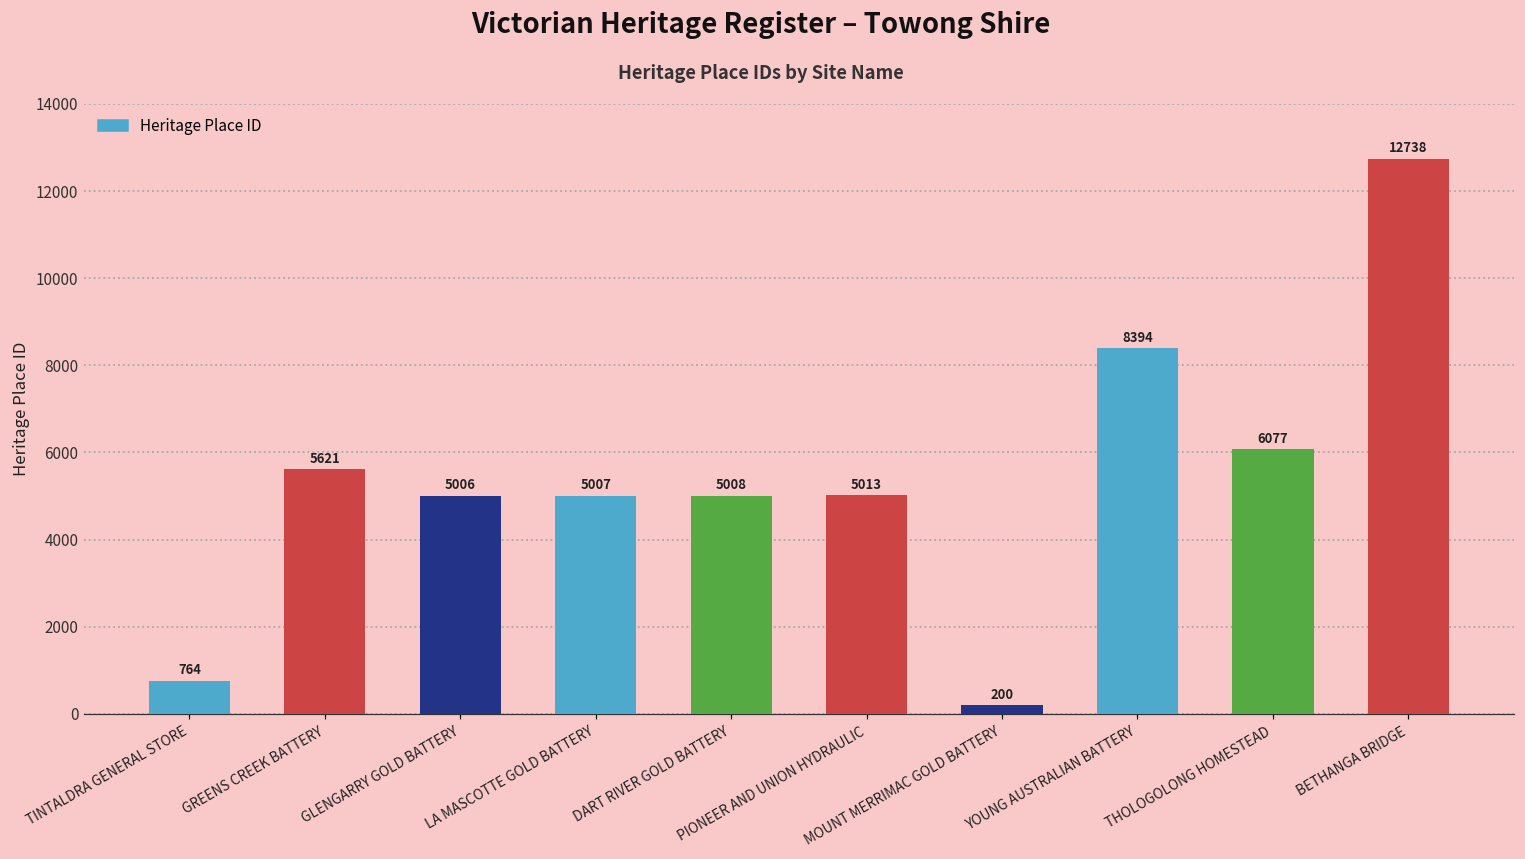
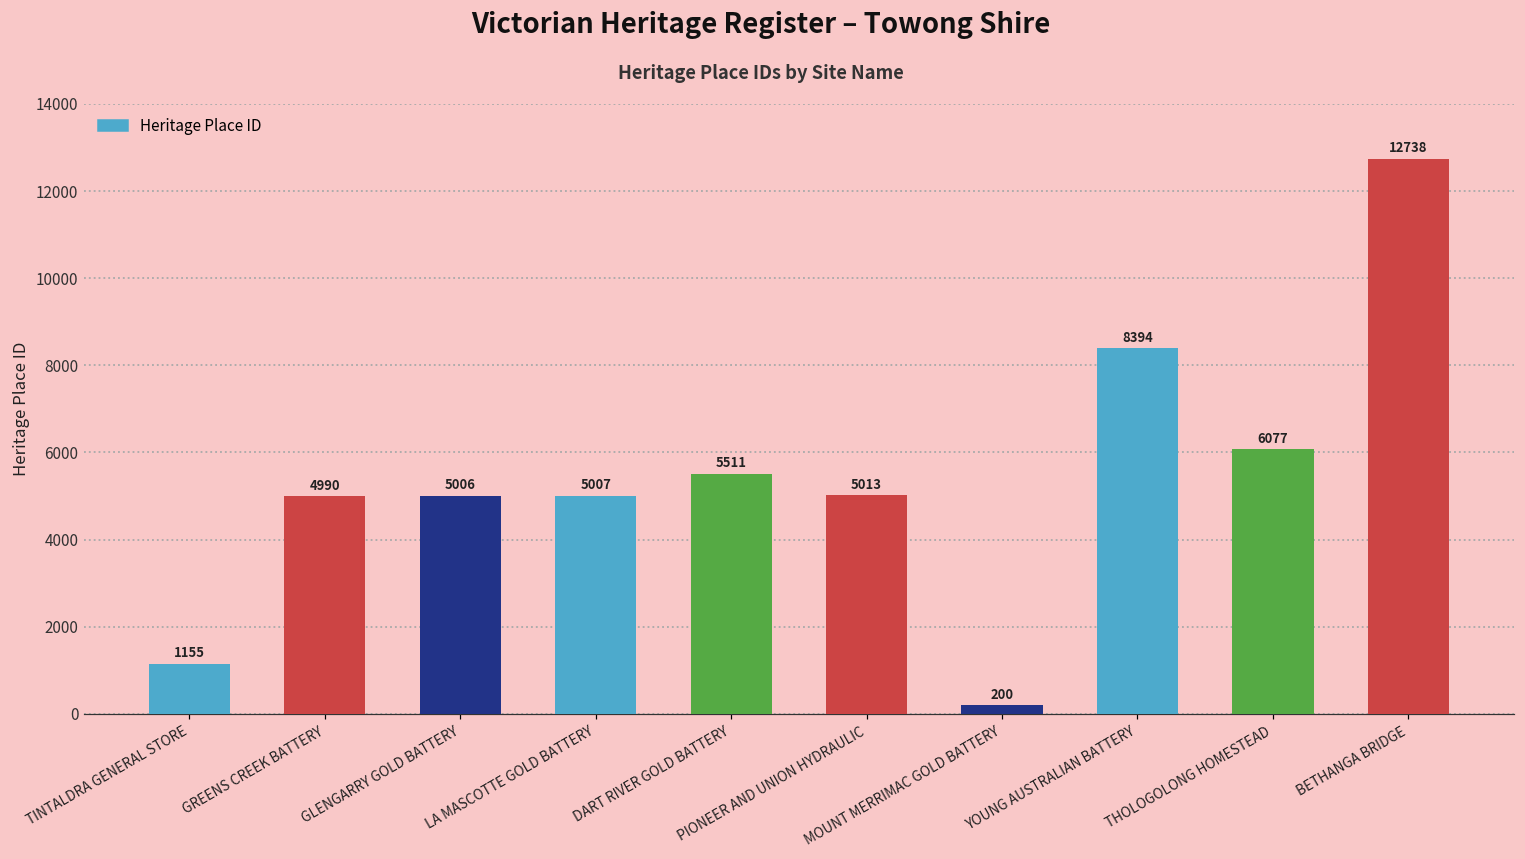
  {
-   "TINTALDRA GENERAL STORE": 764,
-   "GREENS CREEK BATTERY": 5621,
+   "TINTALDRA GENERAL STORE": 1155,
+   "GREENS CREEK BATTERY": 4990,
    "GLENGARRY GOLD BATTERY": 5006,
    "LA MASCOTTE GOLD BATTERY": 5007,
-   "DART RIVER GOLD BATTERY": 5008,
+   "DART RIVER GOLD BATTERY": 5511,
    "PIONEER AND UNION HYDRAULIC": 5013,
    "MOUNT MERRIMAC GOLD BATTERY": 200,
    "YOUNG AUSTRALIAN BATTERY": 8394,
    "THOLOGOLONG HOMESTEAD": 6077,
    "BETHANGA BRIDGE": 12738
  }
